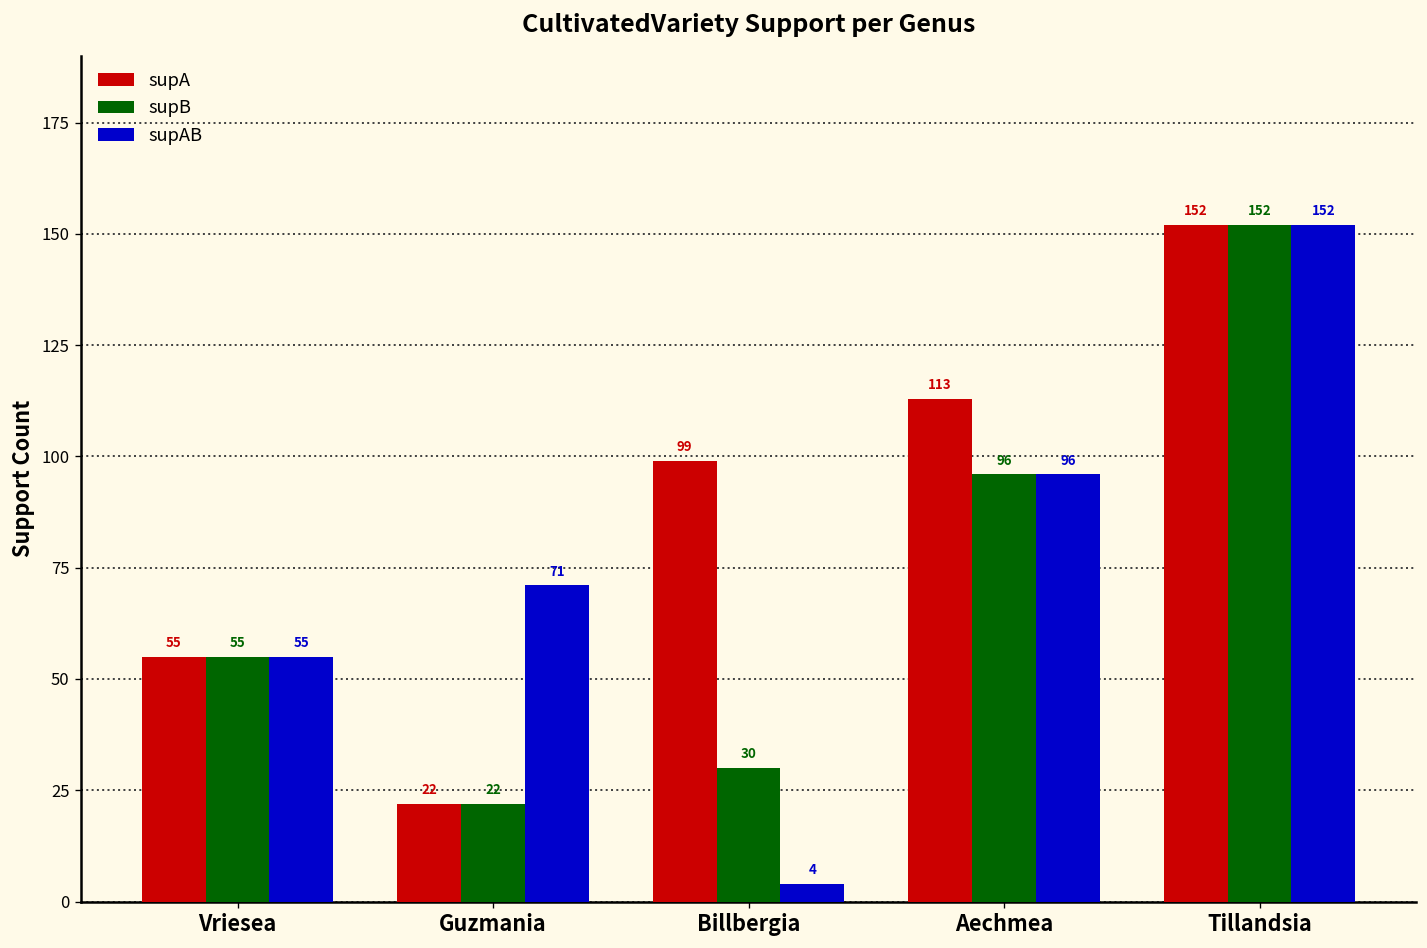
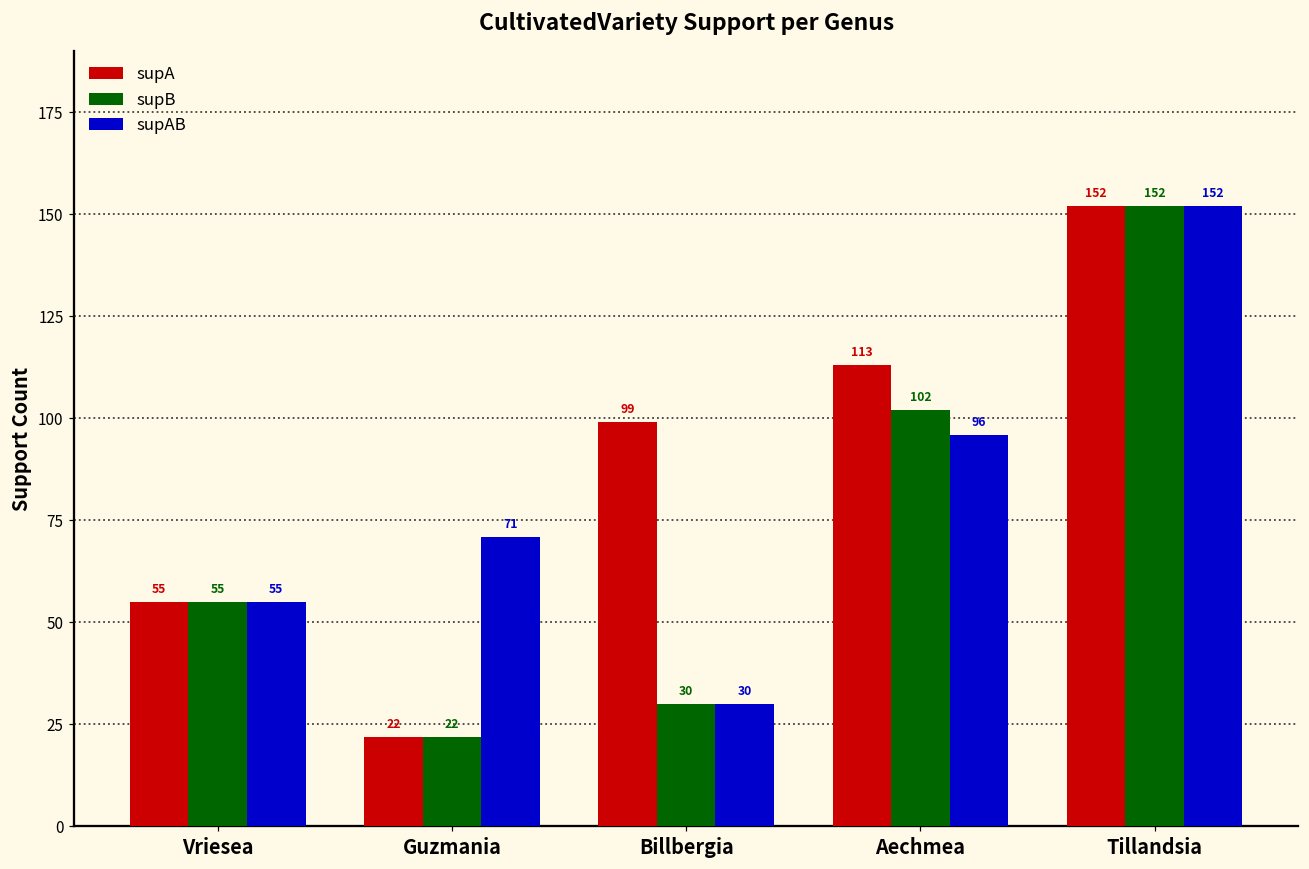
  {
    "supA": {
      "Vriesea": 55,
      "Guzmania": 22,
      "Billbergia": 99,
      "Aechmea": 113,
      "Tillandsia": 152
    },
    "supB": {
      "Vriesea": 55,
      "Guzmania": 22,
      "Billbergia": 30,
-     "Aechmea": 96,
+     "Aechmea": 102,
      "Tillandsia": 152
    },
    "supAB": {
      "Vriesea": 55,
      "Guzmania": 71,
-     "Billbergia": 4,
+     "Billbergia": 30,
      "Aechmea": 96,
      "Tillandsia": 152
    }
  }
